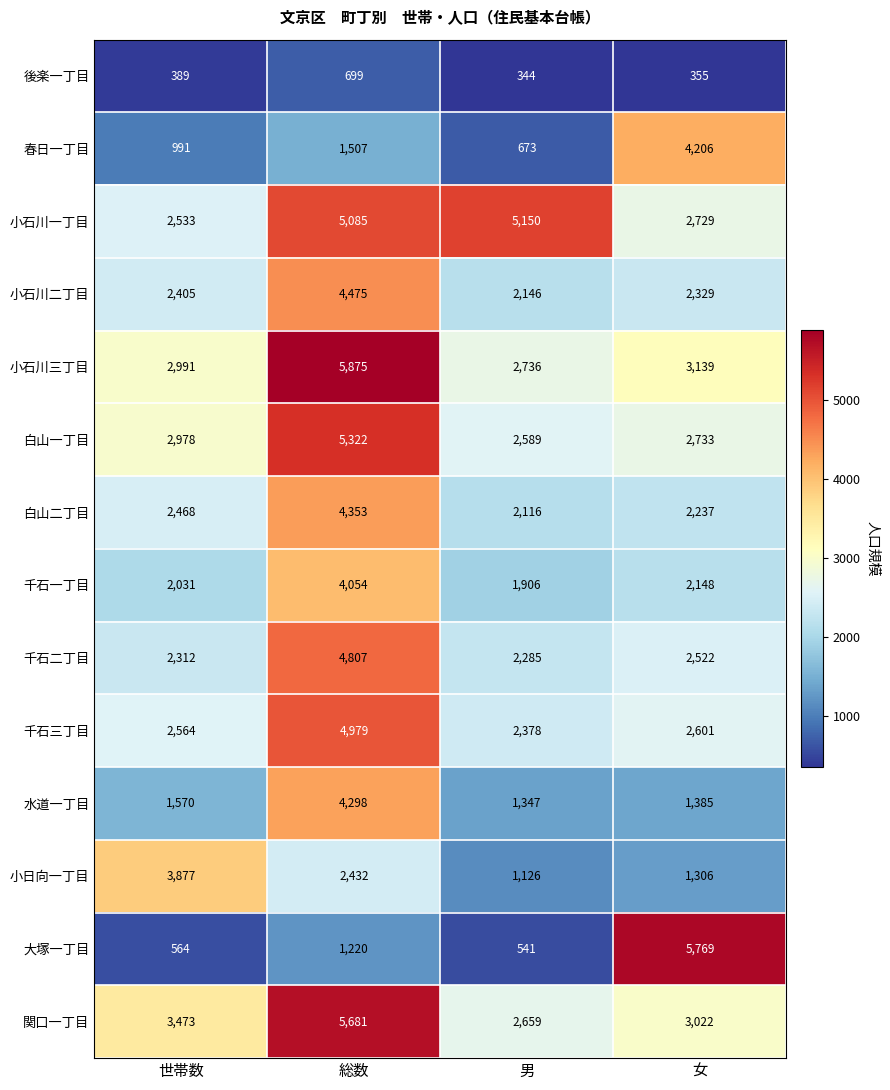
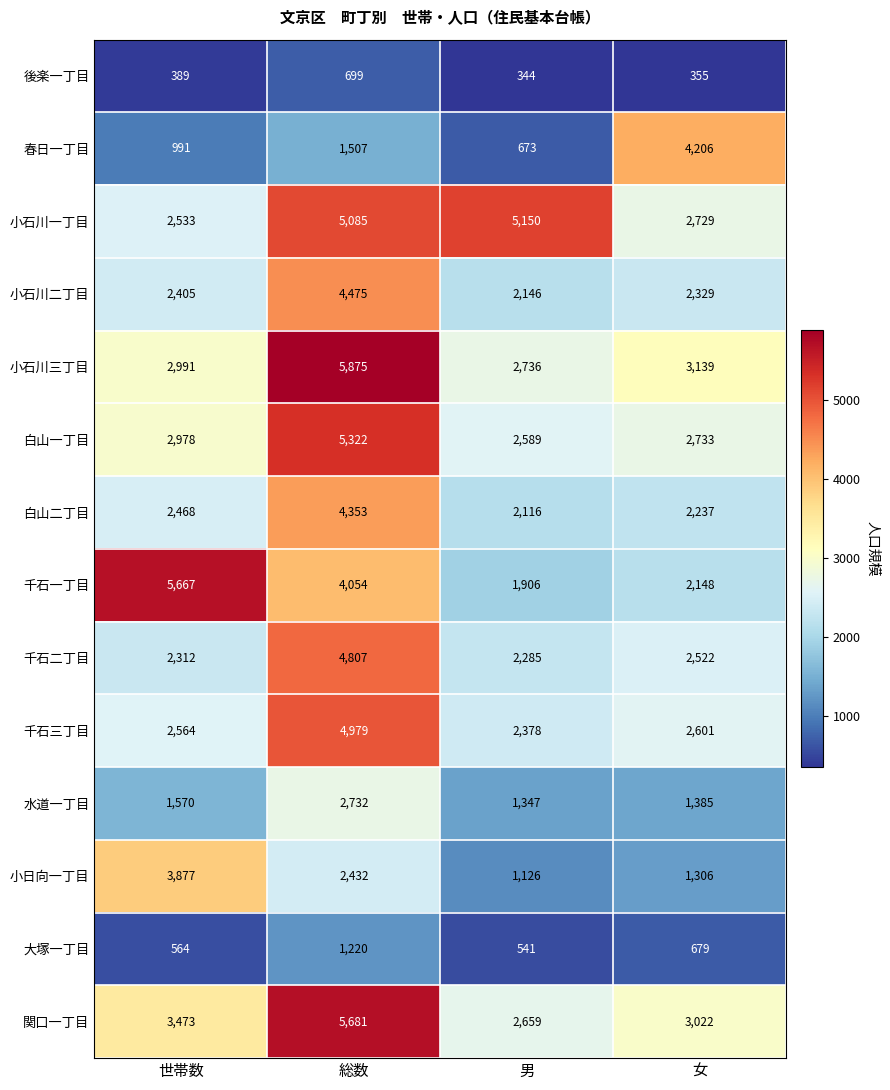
  {
    "後楽一丁目": {
      "世帯数": "389",
      "総数": "699",
      "男": "344",
      "女": "355"
    },
    "春日一丁目": {
      "世帯数": "991",
      "総数": "1,507",
      "男": "673",
      "女": "4,206"
    },
    "小石川一丁目": {
      "世帯数": "2,533",
      "総数": "5,085",
      "男": "5,150",
      "女": "2,729"
    },
    "小石川二丁目": {
      "世帯数": "2,405",
      "総数": "4,475",
      "男": "2,146",
      "女": "2,329"
    },
    "小石川三丁目": {
      "世帯数": "2,991",
      "総数": "5,875",
      "男": "2,736",
      "女": "3,139"
    },
    "白山一丁目": {
      "世帯数": "2,978",
      "総数": "5,322",
      "男": "2,589",
      "女": "2,733"
    },
    "白山二丁目": {
      "世帯数": "2,468",
      "総数": "4,353",
      "男": "2,116",
      "女": "2,237"
    },
    "千石一丁目": {
-     "世帯数": "2,031",
+     "世帯数": "5,667",
      "総数": "4,054",
      "男": "1,906",
      "女": "2,148"
    },
    "千石二丁目": {
      "世帯数": "2,312",
      "総数": "4,807",
      "男": "2,285",
      "女": "2,522"
    },
    "千石三丁目": {
      "世帯数": "2,564",
      "総数": "4,979",
      "男": "2,378",
      "女": "2,601"
    },
    "水道一丁目": {
      "世帯数": "1,570",
-     "総数": "4,298",
+     "総数": "2,732",
      "男": "1,347",
      "女": "1,385"
    },
    "小日向一丁目": {
      "世帯数": "3,877",
      "総数": "2,432",
      "男": "1,126",
      "女": "1,306"
    },
    "大塚一丁目": {
      "世帯数": "564",
      "総数": "1,220",
      "男": "541",
-     "女": "5,769"
+     "女": "679"
    },
    "関口一丁目": {
      "世帯数": "3,473",
      "総数": "5,681",
      "男": "2,659",
      "女": "3,022"
    }
  }
